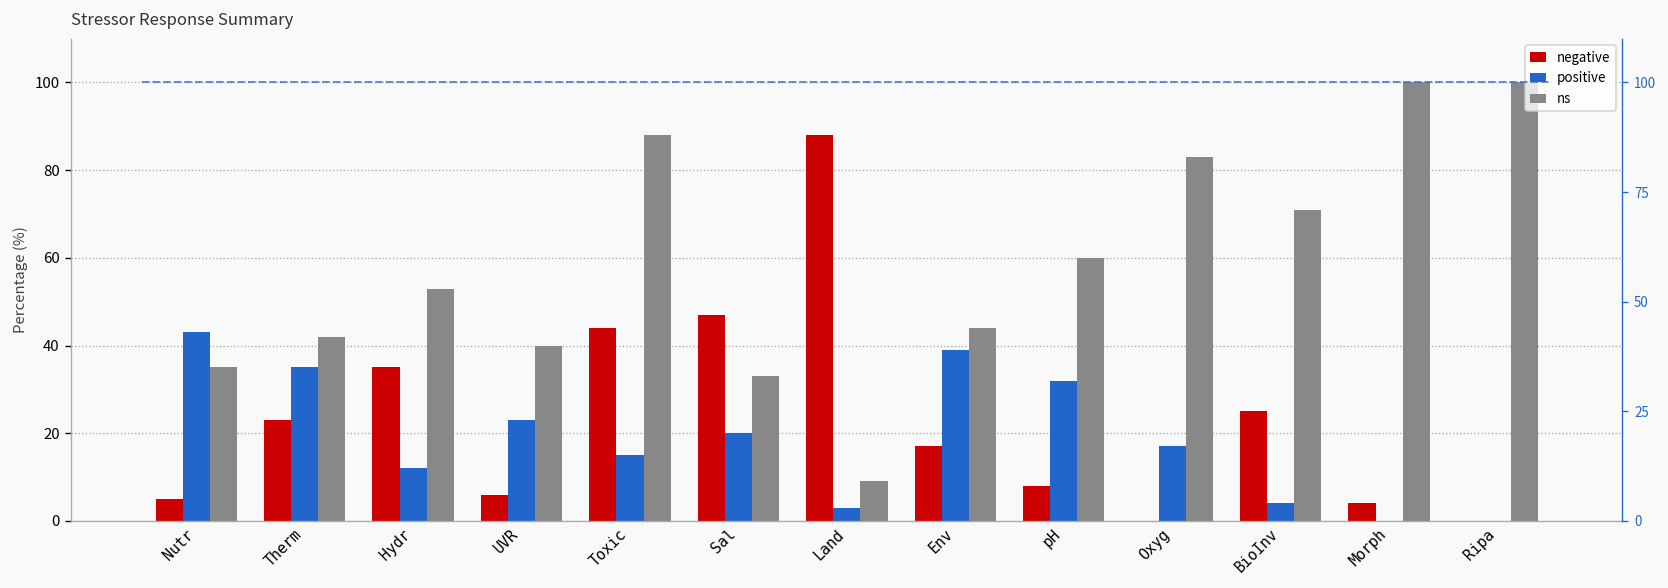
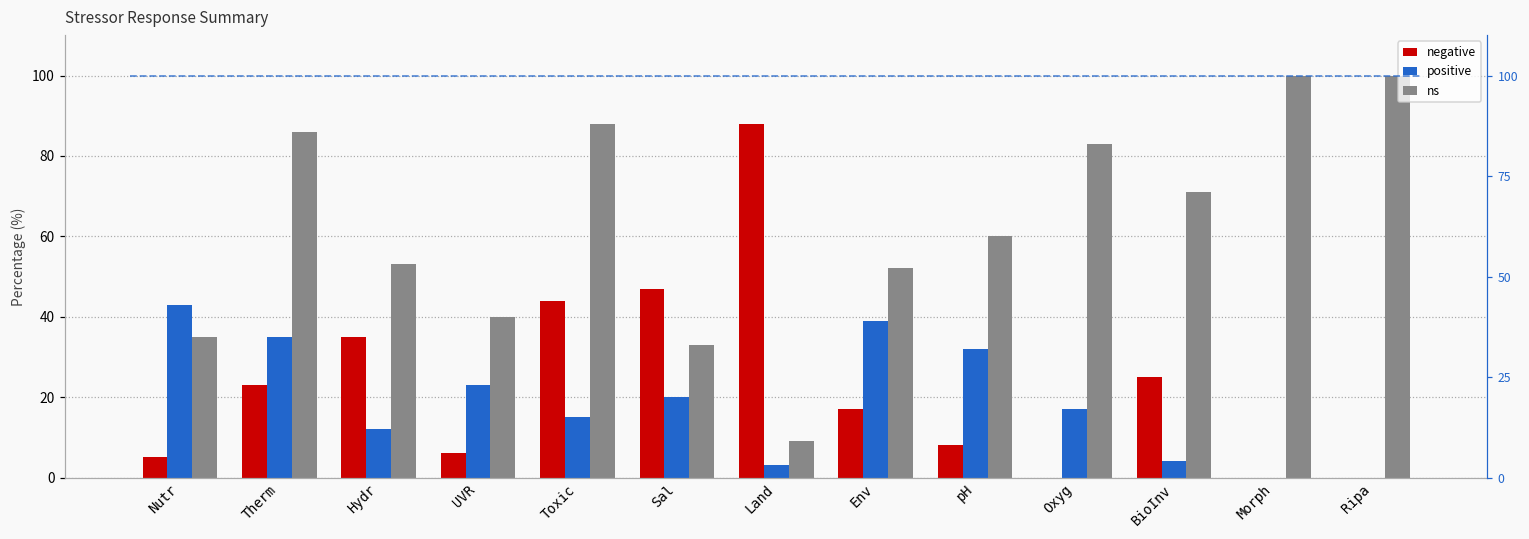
  {
    "negative": {
      "Nutr": 5,
      "Therm": 23,
      "Hydr": 35,
      "UVR": 6,
      "Toxic": 44,
      "Sal": 47,
      "Land": 88,
      "Env": 17,
      "pH": 8,
      "Oxyg": 0,
      "BioInv": 25,
-     "Morph": 4,
+     "Morph": 0,
      "Ripa": 0
    },
    "ns": {
      "Nutr": 35,
-     "Therm": 42,
+     "Therm": 86,
      "Hydr": 53,
      "UVR": 40,
      "Toxic": 88,
      "Sal": 33,
      "Land": 9,
-     "Env": 44,
+     "Env": 52,
      "pH": 60,
      "Oxyg": 83,
      "BioInv": 71,
      "Morph": 100
    }
  }
